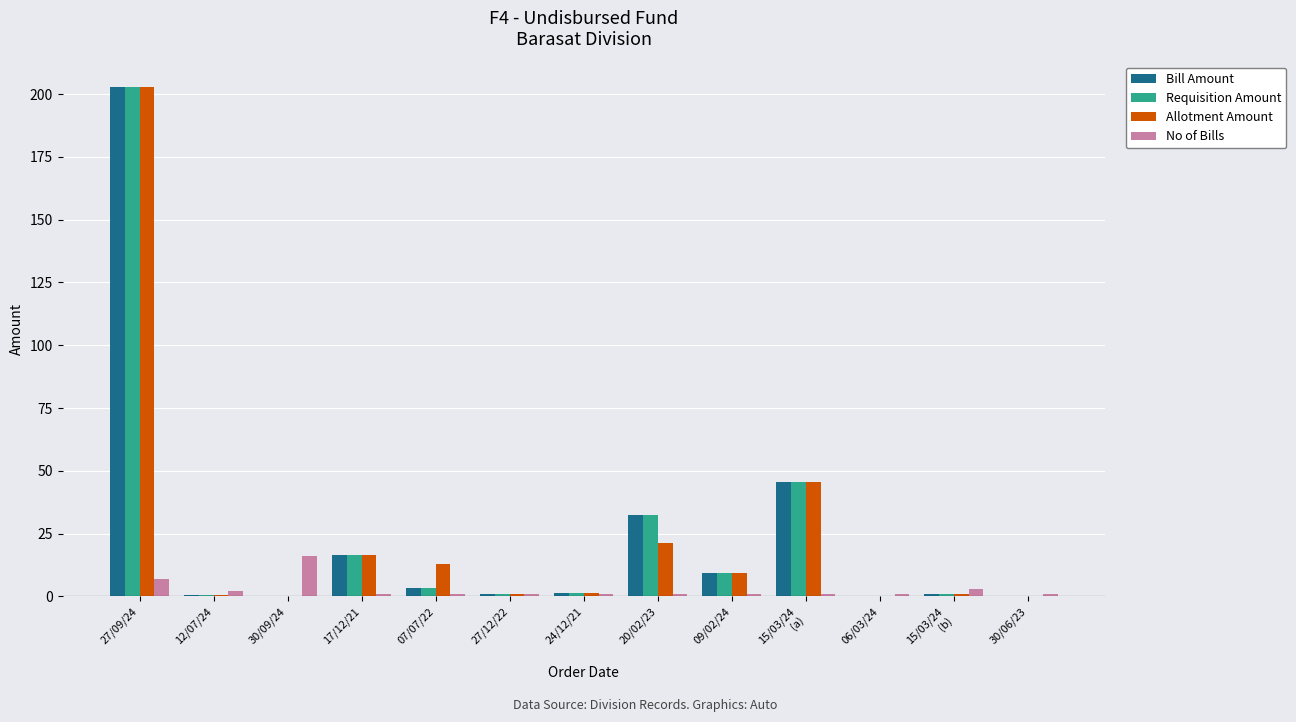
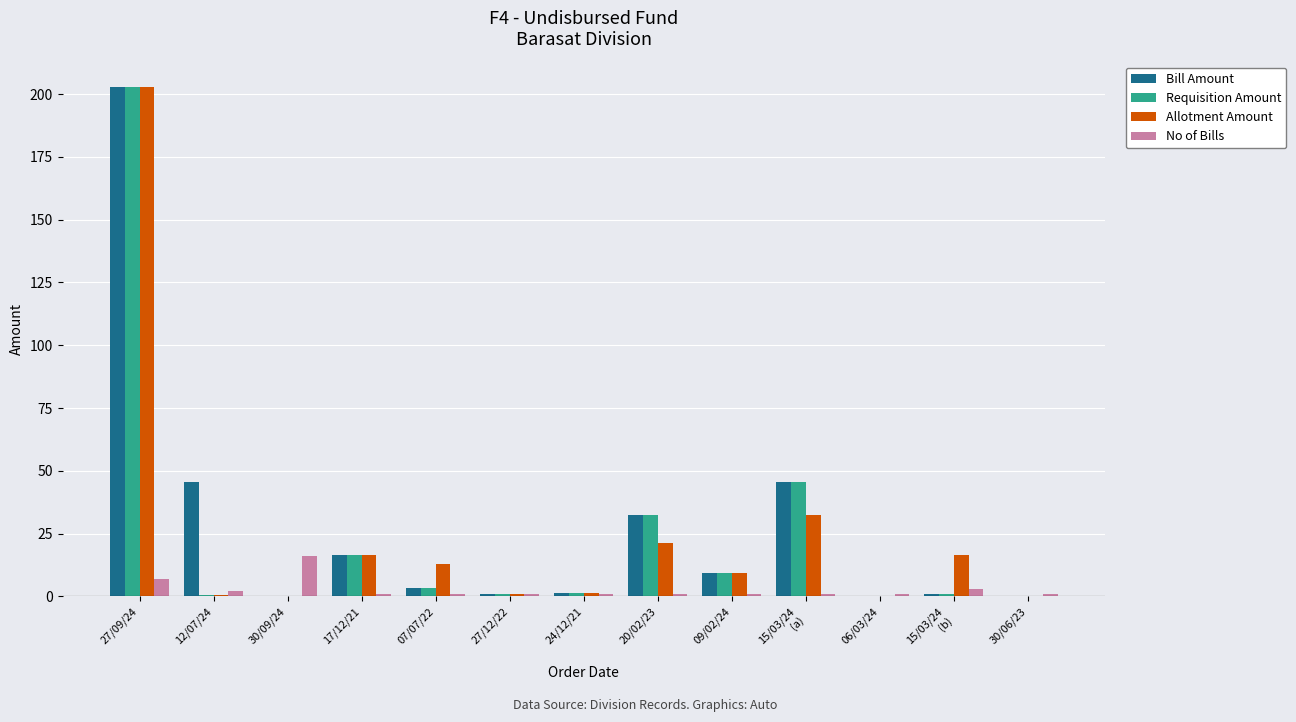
  {
    "Bill Amount": {
      "27/09/24": 203,
-     "12/07/24": 1,
+     "12/07/24": 45,
      "17/12/21": 17,
      "07/07/22": 3,
      "24/12/21": 1,
      "20/02/23": 32,
      "09/02/24": 9,
      "15/03/24 (a)": 46,
      "15/03/24 (b)": 1
    },
    "Requisition Amount": {
      "27/09/24": 203,
      "17/12/21": 17,
      "07/07/22": 3,
      "24/12/21": 1,
      "20/02/23": 32,
      "09/02/24": 9,
      "15/03/24 (a)": 46,
      "15/03/24 (b)": 1
    },
    "Allotment Amount": {
      "27/09/24": 203,
      "17/12/21": 17,
      "07/07/22": 13,
      "24/12/21": 1,
      "20/02/23": 21,
      "09/02/24": 9,
-     "15/03/24 (a)": 46,
-     "15/03/24 (b)": 1
+     "15/03/24 (a)": 33,
+     "15/03/24 (b)": 17
    },
    "No of Bills": {
      "27/09/24": 7,
      "12/07/24": 2,
      "30/09/24": 16,
      "17/12/21": 1,
      "07/07/22": 1,
      "27/12/22": 1,
      "24/12/21": 1,
      "20/02/23": 1,
      "09/02/24": 1,
      "15/03/24 (a)": 1,
      "06/03/24": 1,
      "15/03/24 (b)": 3,
      "30/06/23": 1
    }
  }
